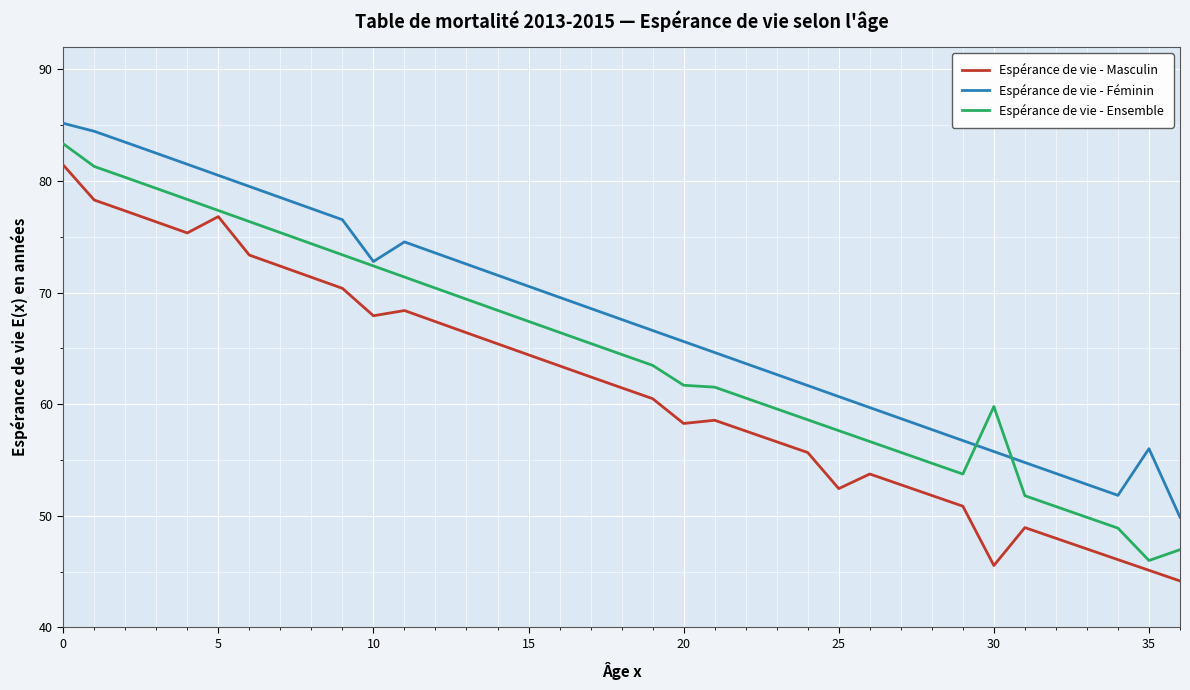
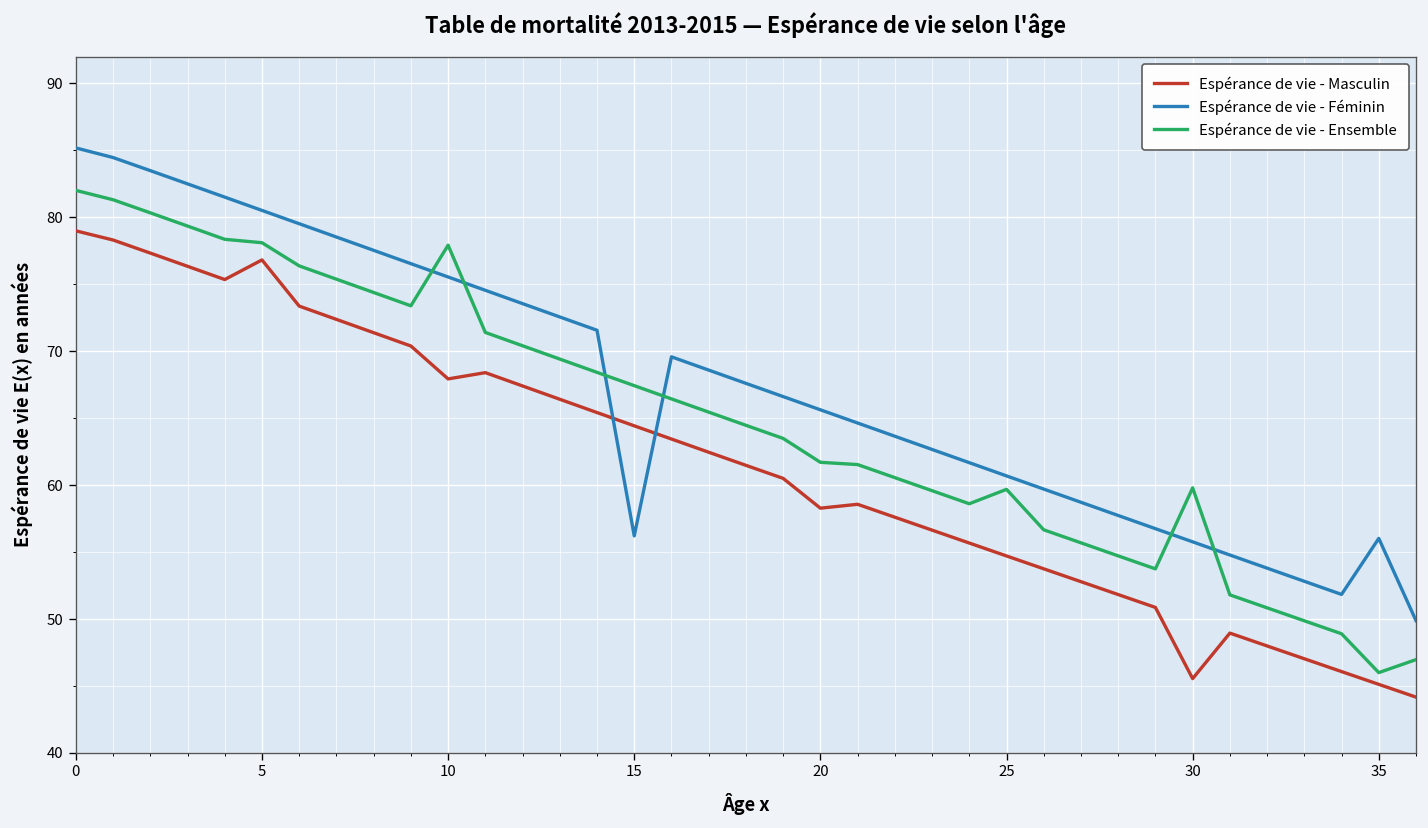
  {
    "Espérance de vie - Masculin": {
-     "0": 81.4,
+     "0": 79.0,
      "5": 76.8,
      "10": 67.9,
      "15": 64.4,
      "20": 58.3,
-     "25": 52.4,
+     "25": 54.7,
      "30": 45.6,
      "35": 45.1
    },
    "Espérance de vie - Féminin": {
      "0": 85.2,
      "5": 80.5,
-     "10": 72.8,
-     "15": 70.6,
+     "10": 75.5,
+     "15": 56.2,
      "20": 65.6,
      "25": 60.7,
      "30": 55.8,
      "35": 56.0
    },
    "Espérance de vie - Ensemble": {
-     "0": 83.3,
-     "5": 77.4,
-     "10": 72.4,
+     "0": 82.0,
+     "5": 78.1,
+     "10": 77.9,
      "15": 67.4,
      "20": 61.7,
-     "25": 57.6,
+     "25": 59.7,
      "30": 59.8,
      "35": 46.0
    }
  }
